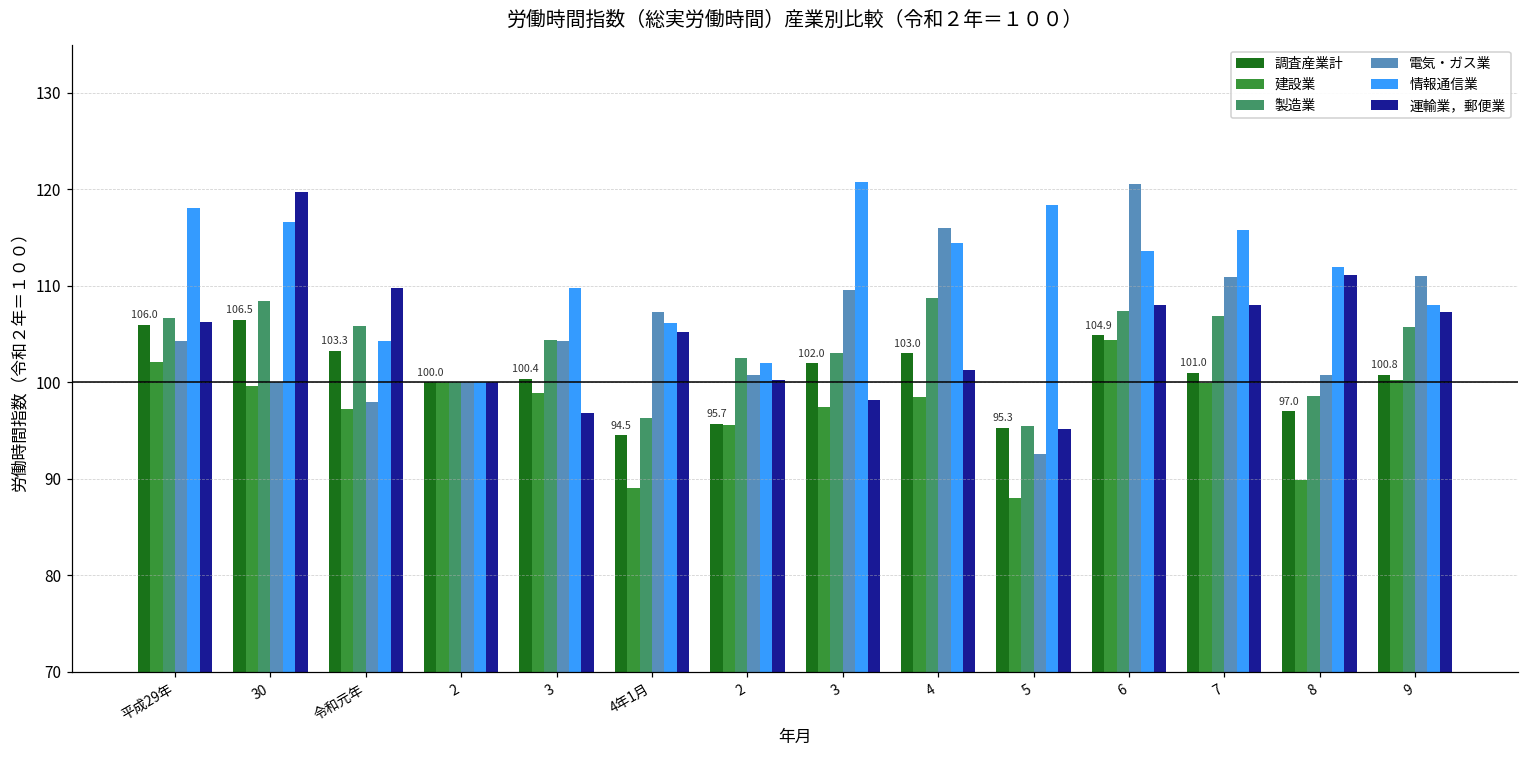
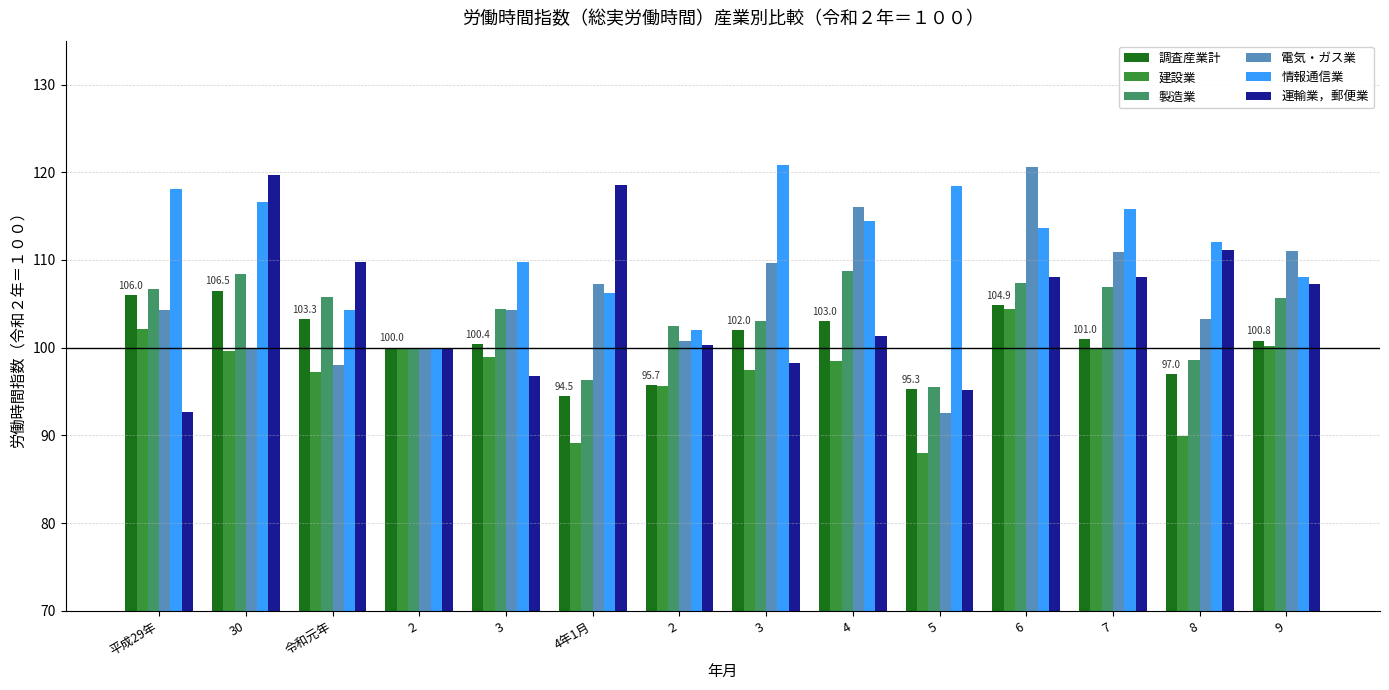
  {
    "調査産業計": {
      "平成29年": 106.0,
      "30": 106.5,
      "令和元年": 103.3,
      "4年1月": 94.5,
      "4": 103.0,
      "5": 95.3,
      "6": 104.9,
      "7": 101.0,
      "8": 97.0,
      "9": 100.8
    },
    "電気・ガス業": {
      "平成29年": 104,
      "30": 100,
      "令和元年": 98,
      "4年1月": 107,
      "4": 116,
      "5": 93,
      "6": 121,
      "7": 111,
-     "8": 101,
+     "8": 103,
      "9": 111
    },
    "情報通信業": {
      "平成29年": 118,
      "30": 117,
      "令和元年": 104,
      "4年1月": 106,
      "4": 114,
      "5": 118,
      "6": 114,
      "7": 116,
      "8": 112,
      "9": 108
    },
    "運輸業，郵便業": {
-     "平成29年": 106,
+     "平成29年": 93,
      "30": 120,
      "令和元年": 110,
-     "4年1月": 105,
+     "4年1月": 119,
      "4": 101,
      "5": 95,
      "6": 108,
      "7": 108,
      "8": 111,
      "9": 107
    }
  }
